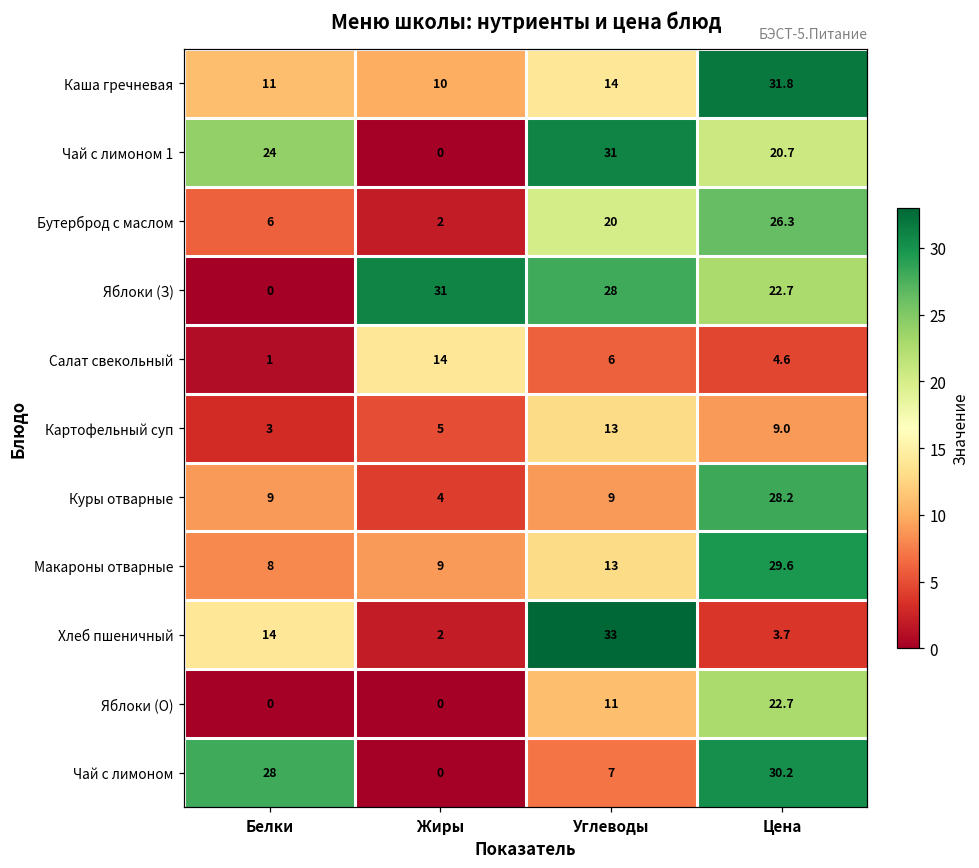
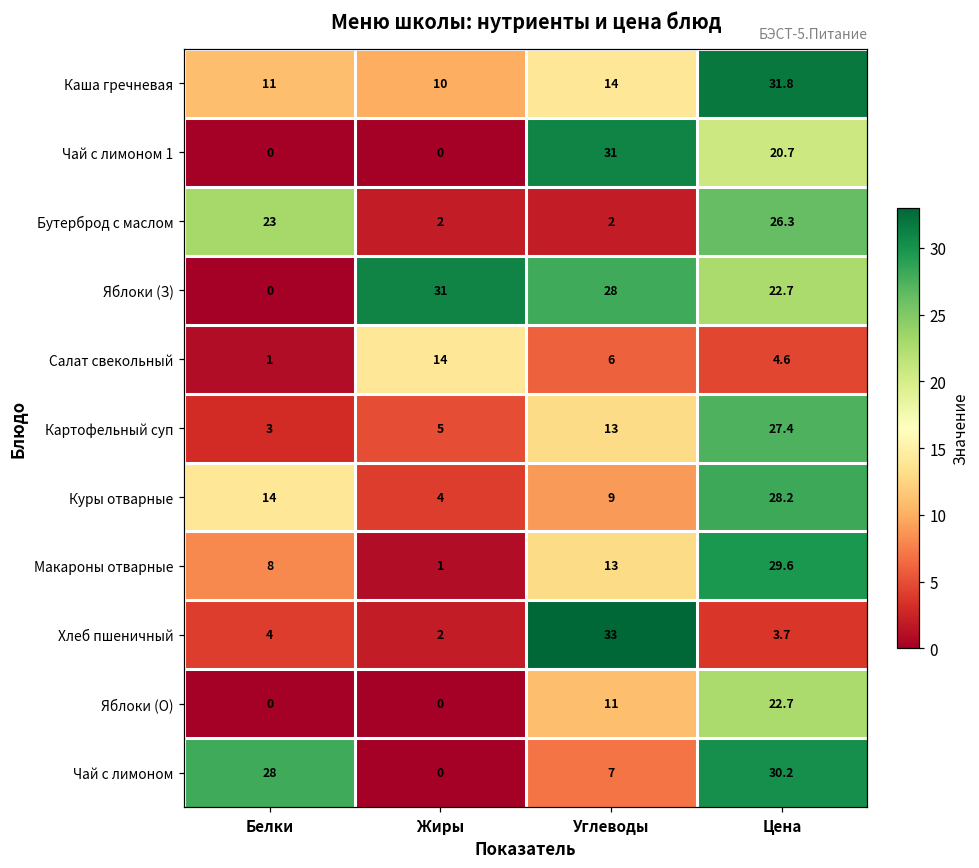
  {
    "Каша гречневая": {
      "Белки": 11,
      "Жиры": 10,
      "Углеводы": 14,
      "Цена": 31.8
    },
    "Чай с лимоном 1": {
-     "Белки": 24,
+     "Белки": 0,
      "Жиры": 0,
      "Углеводы": 31,
      "Цена": 20.7
    },
    "Бутерброд с маслом": {
-     "Белки": 6,
+     "Белки": 23,
      "Жиры": 2,
-     "Углеводы": 20,
+     "Углеводы": 2,
      "Цена": 26.3
    },
    "Яблоки (З)": {
      "Белки": 0,
      "Жиры": 31,
      "Углеводы": 28,
      "Цена": 22.7
    },
    "Салат свекольный": {
      "Белки": 1,
      "Жиры": 14,
      "Углеводы": 6,
      "Цена": 4.6
    },
    "Картофельный суп": {
      "Белки": 3,
      "Жиры": 5,
      "Углеводы": 13,
-     "Цена": 9.0
+     "Цена": 27.4
    },
    "Куры отварные": {
-     "Белки": 9,
+     "Белки": 14,
      "Жиры": 4,
      "Углеводы": 9,
      "Цена": 28.2
    },
    "Макароны отварные": {
      "Белки": 8,
-     "Жиры": 9,
+     "Жиры": 1,
      "Углеводы": 13,
      "Цена": 29.6
    },
    "Хлеб пшеничный": {
-     "Белки": 14,
+     "Белки": 4,
      "Жиры": 2,
      "Углеводы": 33,
      "Цена": 3.7
    },
    "Яблоки (О)": {
      "Белки": 0,
      "Жиры": 0,
      "Углеводы": 11,
      "Цена": 22.7
    },
    "Чай с лимоном": {
      "Белки": 28,
      "Жиры": 0,
      "Углеводы": 7,
      "Цена": 30.2
    }
  }
